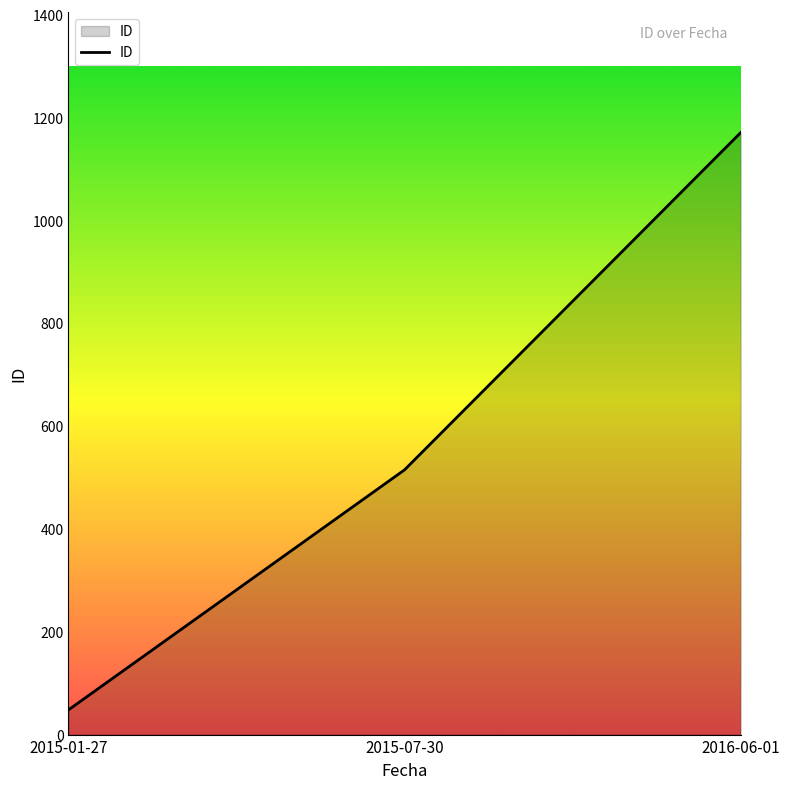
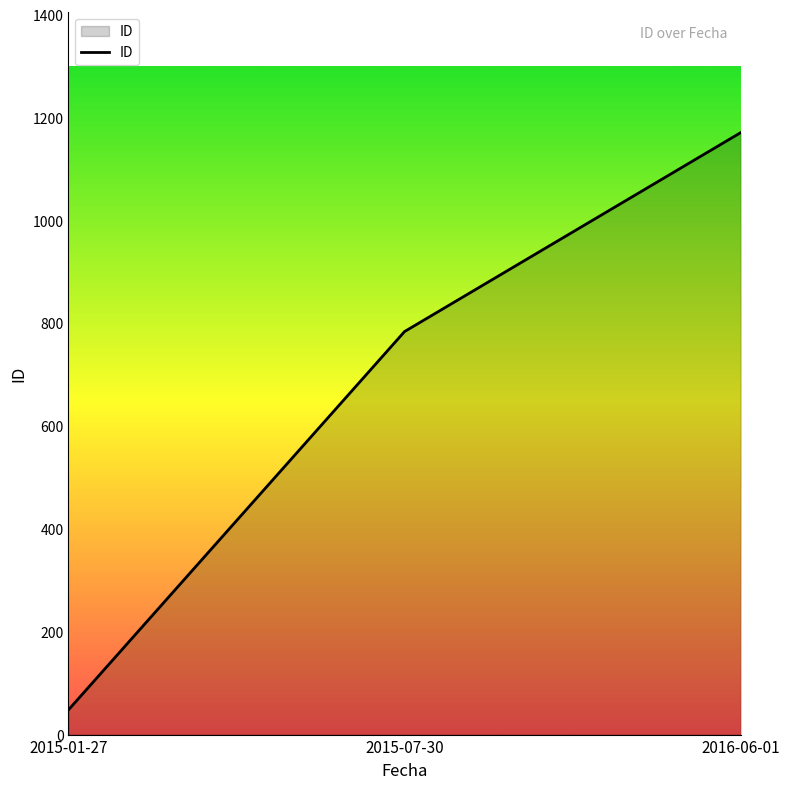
  {
    "2015-01-27": 50,
-   "2015-07-30": 520,
+   "2015-07-30": 780,
    "2016-06-01": 1170
  }
